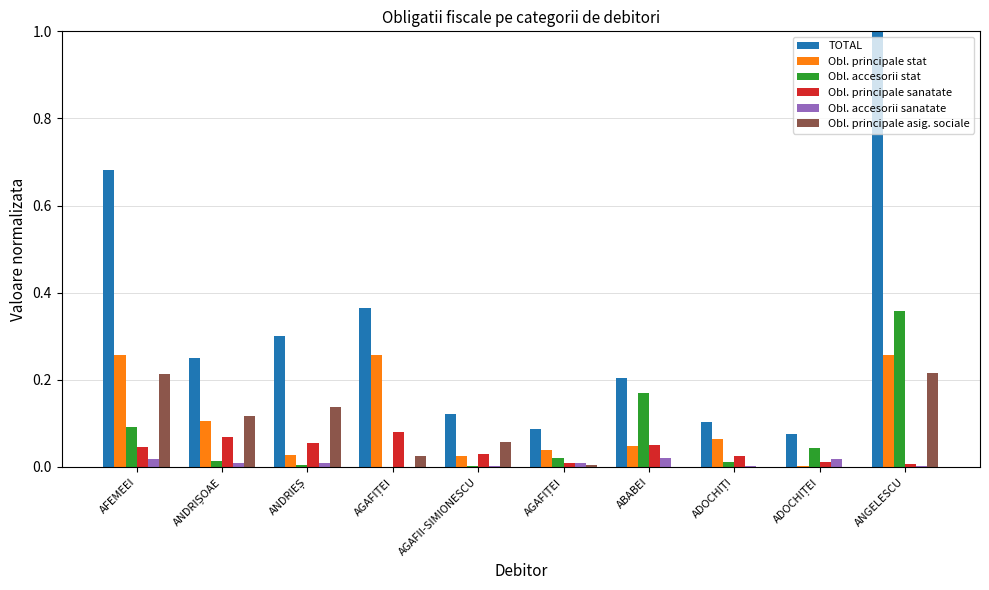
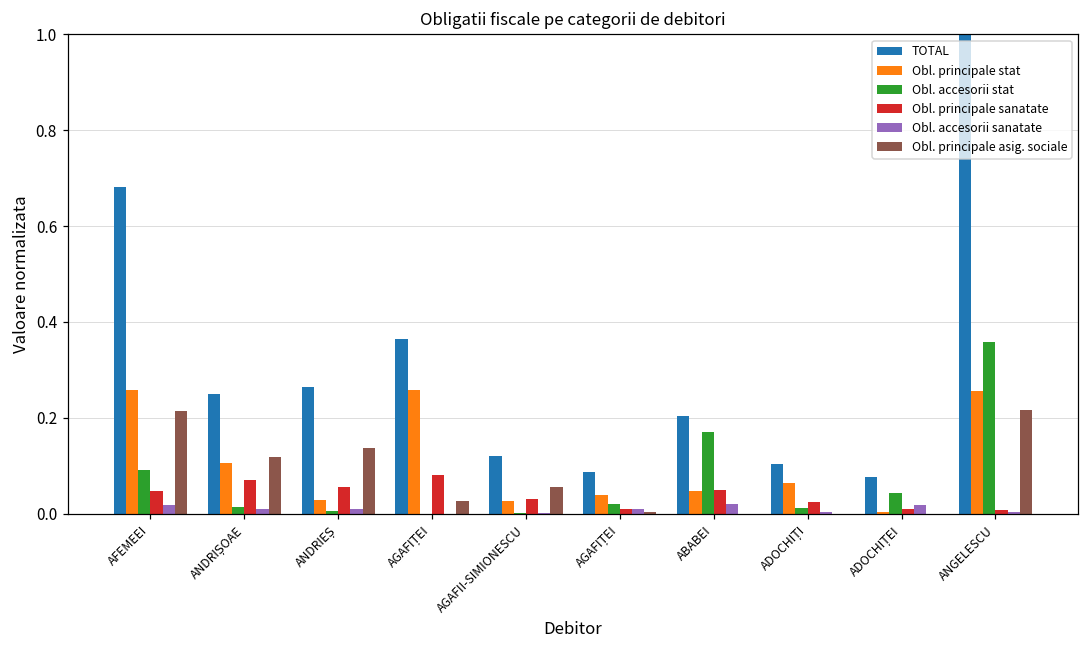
  {
    "TOTAL": {
      "AFEMEEI": 0.68,
      "ANDRIȘOAE": 0.25,
-     "ANDRIEȘ": 0.30,
+     "ANDRIEȘ": 0.26,
      "AGAFII-SIMIONESCU": 0.12,
      "ABABEI": 0.20,
      "ADOCHIȚI": 0.10,
      "ADOCHIȚEI": 0.08,
      "ANGELESCU": 1.00
    },
    "Obl. principale stat": {
      "AFEMEEI": 0.26,
      "ANDRIȘOAE": 0.11,
      "ANDRIEȘ": 0.03,
      "AGAFII-SIMIONESCU": 0.03,
      "ABABEI": 0.05,
      "ADOCHIȚI": 0.06,
      "ANGELESCU": 0.26
    },
    "Obl. accesorii stat": {
      "AFEMEEI": 0.09,
      "ANDRIȘOAE": 0.01,
      "ABABEI": 0.17,
      "ADOCHIȚI": 0.01,
      "ADOCHIȚEI": 0.04,
      "ANGELESCU": 0.36
    },
    "Obl. principale sanatate": {
      "AFEMEEI": 0.05,
      "ANDRIȘOAE": 0.07,
      "ANDRIEȘ": 0.06,
      "AGAFII-SIMIONESCU": 0.03,
      "ABABEI": 0.05,
      "ADOCHIȚI": 0.03,
      "ADOCHIȚEI": 0.01,
      "ANGELESCU": 0.01
    },
    "Obl. accesorii sanatate": {
      "AFEMEEI": 0.02,
      "ANDRIȘOAE": 0.01,
      "ANDRIEȘ": 0.01,
      "ABABEI": 0.02,
      "ADOCHIȚEI": 0.02
    },
    "Obl. principale asig. sociale": {
      "AFEMEEI": 0.21,
      "ANDRIȘOAE": 0.12,
      "ANDRIEȘ": 0.14,
      "AGAFII-SIMIONESCU": 0.06,
      "ABABEI": 0.00,
      "ADOCHIȚI": 0.00,
      "ADOCHIȚEI": 0.00,
      "ANGELESCU": 0.22
    }
  }
